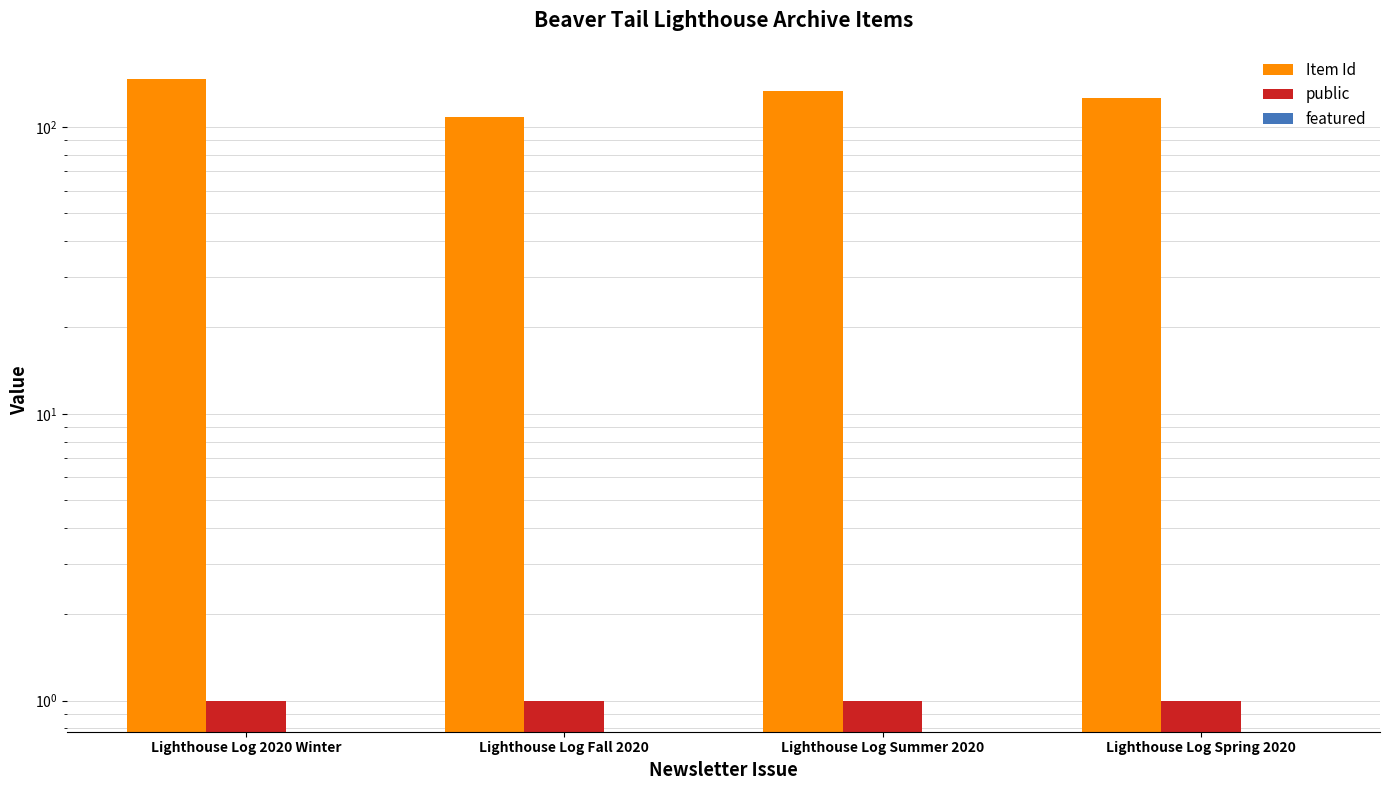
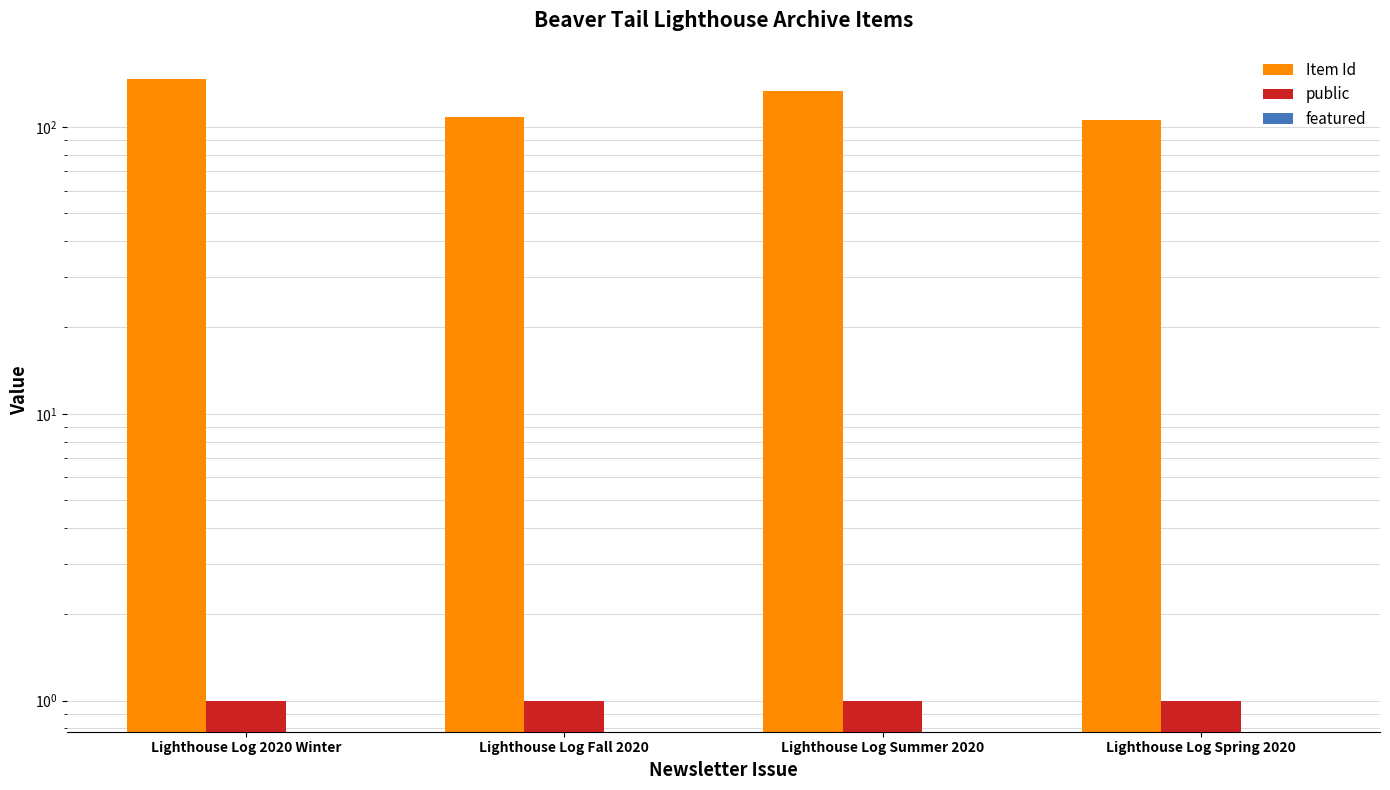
  {
    "Item Id": {
      "Lighthouse Log 2020 Winter": 150,
      "Lighthouse Log Fall 2020": 108,
      "Lighthouse Log Summer 2020": 130,
-     "Lighthouse Log Spring 2020": 130
+     "Lighthouse Log Spring 2020": 106
    },
    "public": {
      "Lighthouse Log 2020 Winter": 1,
      "Lighthouse Log Fall 2020": 1,
      "Lighthouse Log Summer 2020": 1,
      "Lighthouse Log Spring 2020": 1
    }
  }
